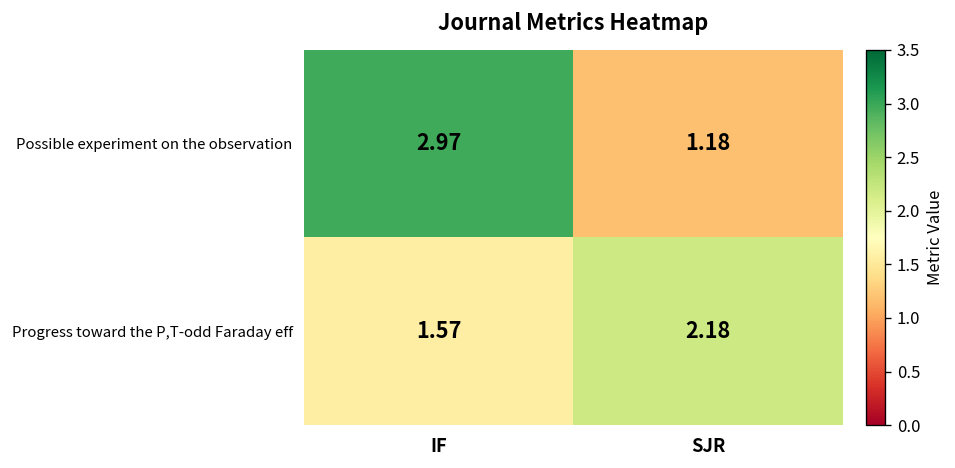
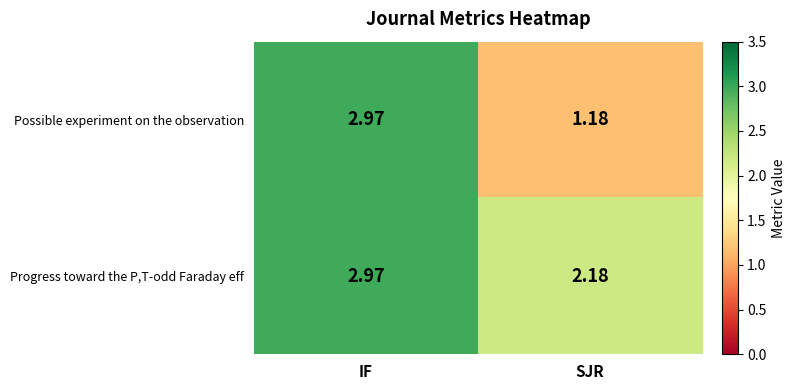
  {
    "Possible experiment on the observation": {
      "IF": 2.97,
      "SJR": 1.18
    },
    "Progress toward the P,T-odd Faraday eff": {
-     "IF": 1.57,
+     "IF": 2.97,
      "SJR": 2.18
    }
  }
